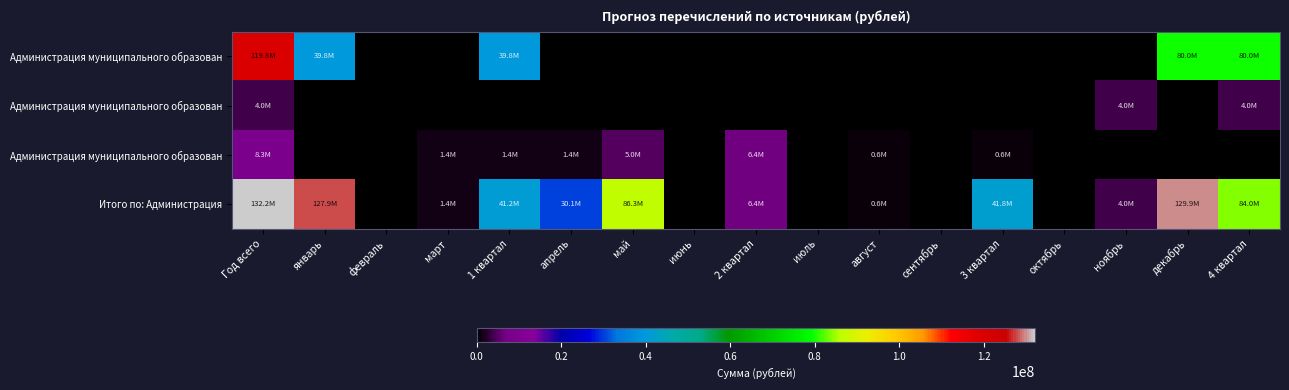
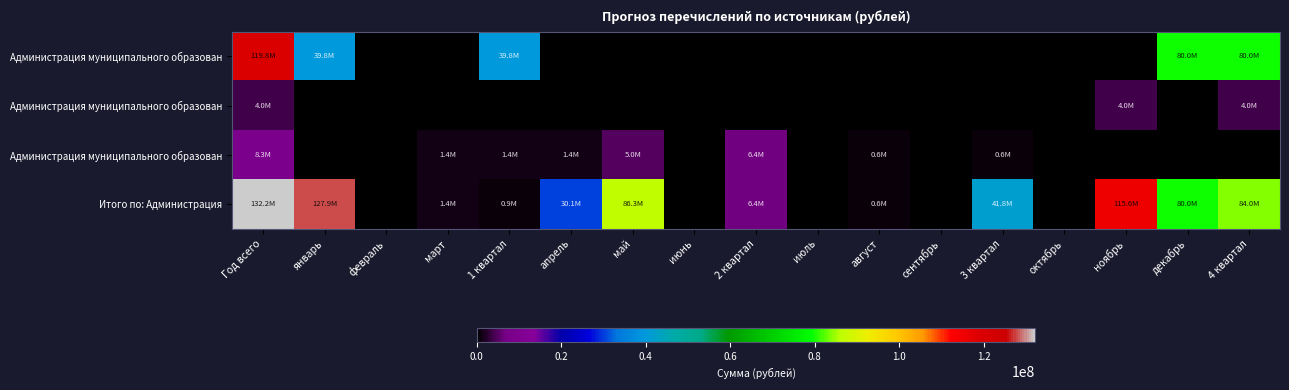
  {
    "Итого по: Администрация": {
      "Год всего": "132.2M",
      "январь": "127.9M",
      "март": "1.4M",
-     "1 квартал": "41.2M",
+     "1 квартал": "0.9M",
      "апрель": "30.1M",
      "май": "86.3M",
      "2 квартал": "6.4M",
      "август": "0.6M",
      "3 квартал": "41.8M",
-     "ноябрь": "4.0M",
-     "декабрь": "129.9M",
+     "ноябрь": "115.6M",
+     "декабрь": "80.0M",
      "4 квартал": "84.0M"
    }
  }
